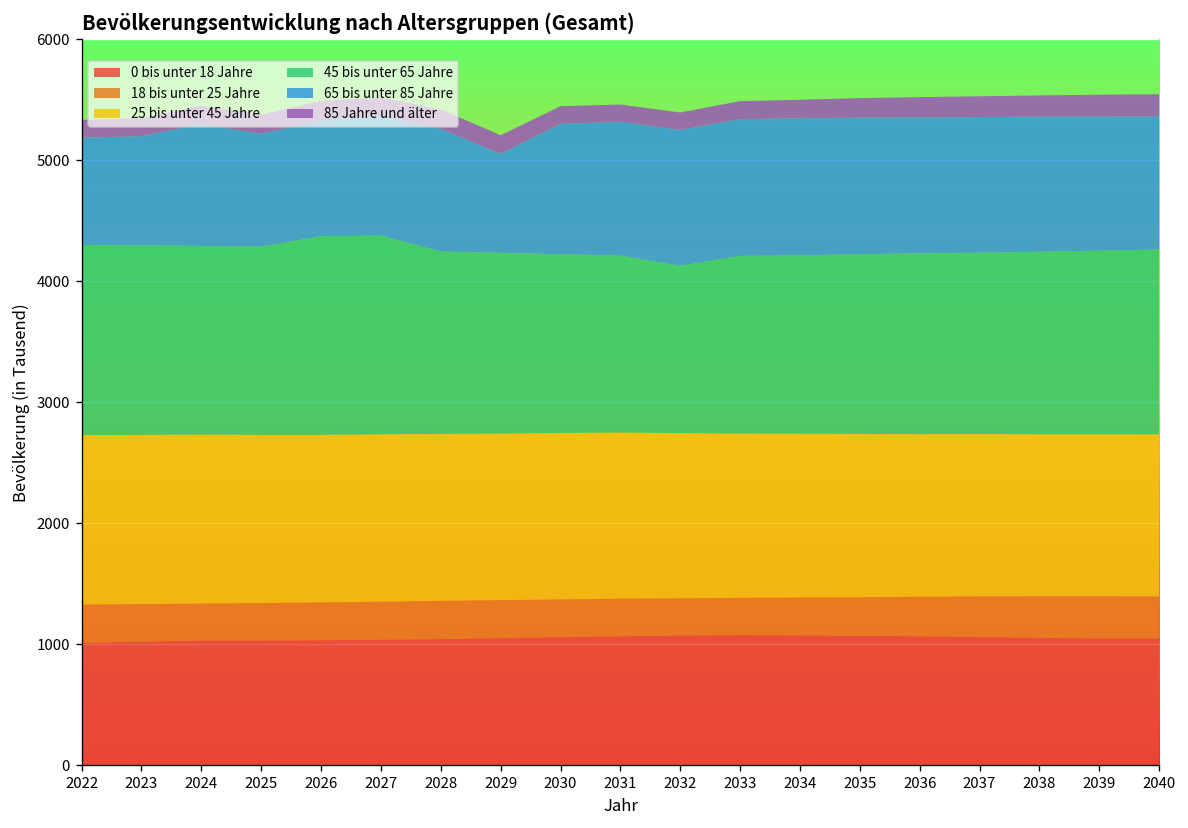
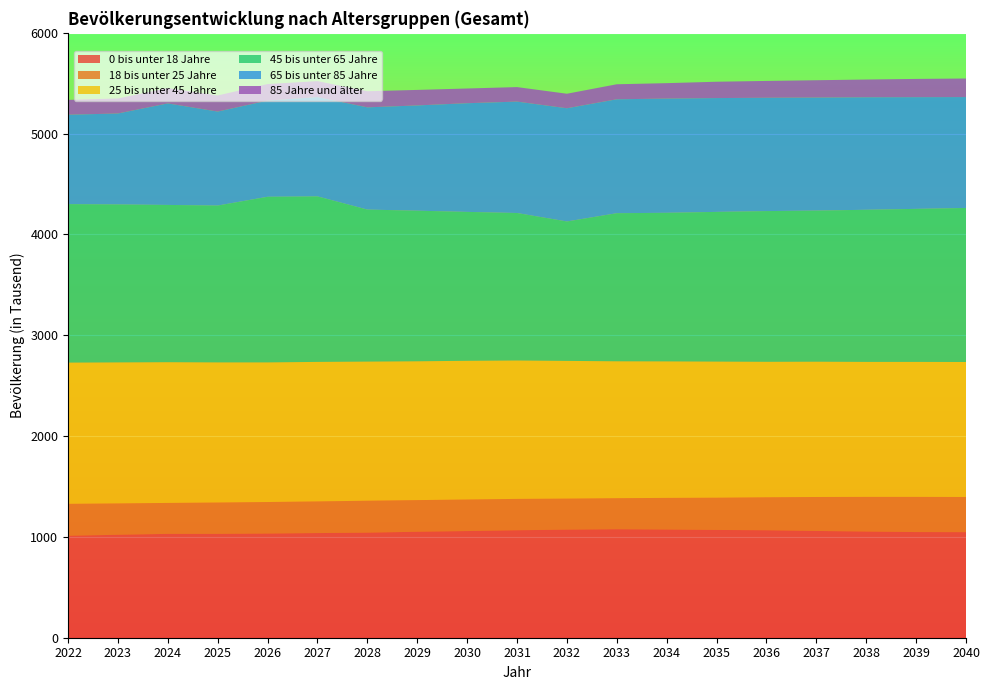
  {
    "25 bis unter 45 Jahre": {
      "2022": 1400,
      "2023": 1400,
      "2024": 1400,
      "2025": 1390,
      "2026": 1390,
      "2027": 1380,
      "2028": 1380,
      "2029": 1380,
      "2030": 1380,
      "2031": 1370,
      "2032": 1370,
      "2033": 1360,
      "2034": 1350,
      "2035": 1350,
      "2036": 1340,
      "2037": 1340,
      "2038": 1340,
      "2039": 1340,
      "2040": 1340
    },
    "45 bis unter 65 Jahre": {
      "2022": 1570,
      "2023": 1570,
      "2024": 1560,
      "2025": 1560,
      "2026": 1640,
      "2027": 1640,
      "2028": 1510,
      "2029": 1490,
      "2030": 1480,
      "2031": 1460,
      "2032": 1380,
      "2033": 1470,
      "2034": 1470,
      "2035": 1490,
      "2036": 1500,
      "2037": 1500,
      "2038": 1510,
      "2039": 1520,
      "2040": 1530
    },
    "65 bis unter 85 Jahre": {
      "2022": 890,
      "2023": 900,
      "2024": 1010,
      "2025": 930,
      "2026": 950,
      "2028": 1010,
-     "2029": 820,
+     "2029": 1040,
      "2030": 1080,
      "2031": 1110,
      "2032": 1120,
      "2033": 1130,
      "2034": 1130,
      "2035": 1130,
      "2036": 1120,
      "2037": 1120,
      "2038": 1120,
      "2039": 1110,
      "2040": 1100
    },
    "85 Jahre und älter": {
      "2022": 150,
      "2029": 150,
      "2030": 150,
      "2031": 140,
      "2032": 140,
      "2033": 150,
      "2034": 150,
      "2035": 160,
      "2036": 170,
      "2037": 170,
      "2038": 180,
      "2039": 180,
      "2040": 180
    }
  }
